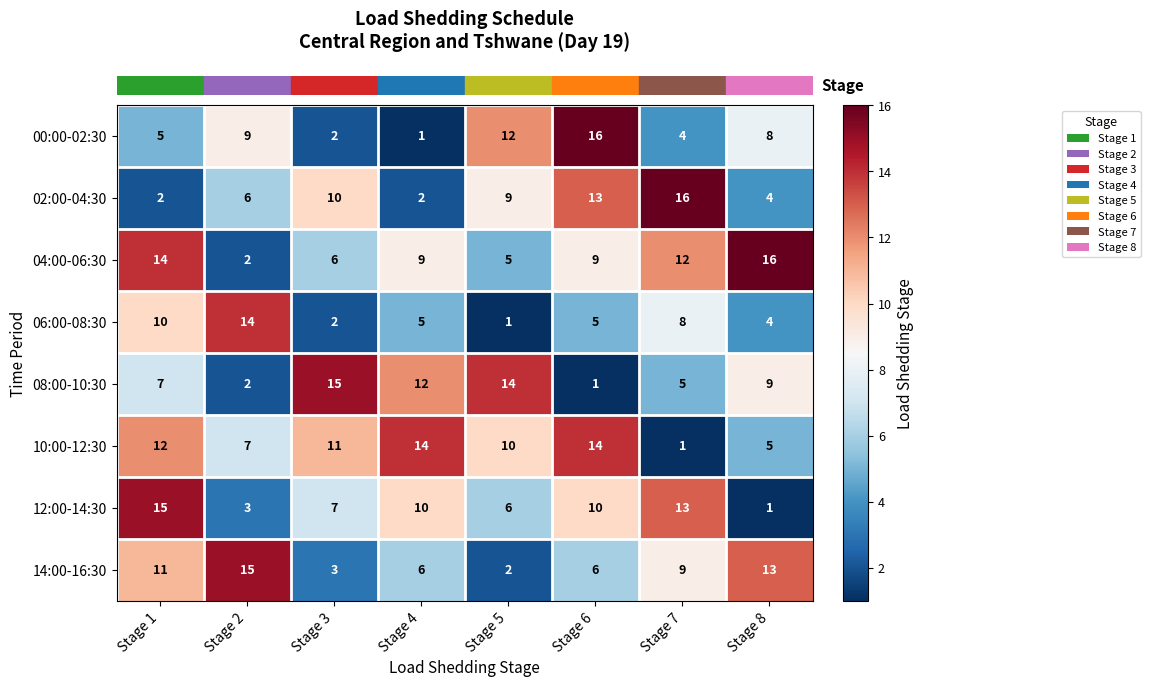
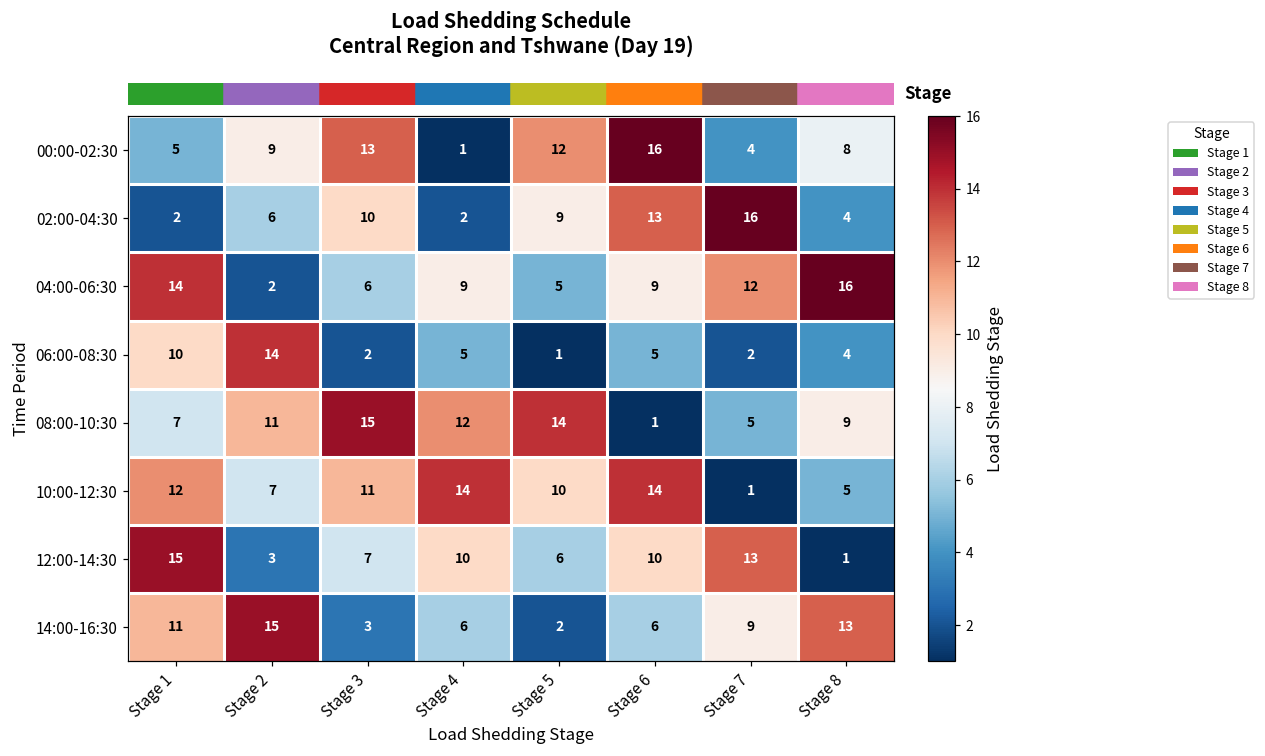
  {
    "00:00-02:30": {
      "Stage 1": 5,
      "Stage 2": 9,
-     "Stage 3": 2,
+     "Stage 3": 13,
      "Stage 4": 1,
      "Stage 5": 12,
      "Stage 6": 16,
      "Stage 7": 4,
      "Stage 8": 8
    },
    "02:00-04:30": {
      "Stage 1": 2,
      "Stage 2": 6,
      "Stage 3": 10,
      "Stage 4": 2,
      "Stage 5": 9,
      "Stage 6": 13,
      "Stage 7": 16,
      "Stage 8": 4
    },
    "04:00-06:30": {
      "Stage 1": 14,
      "Stage 2": 2,
      "Stage 3": 6,
      "Stage 4": 9,
      "Stage 5": 5,
      "Stage 6": 9,
      "Stage 7": 12,
      "Stage 8": 16
    },
    "06:00-08:30": {
      "Stage 1": 10,
      "Stage 2": 14,
      "Stage 3": 2,
      "Stage 4": 5,
      "Stage 5": 1,
      "Stage 6": 5,
-     "Stage 7": 8,
+     "Stage 7": 2,
      "Stage 8": 4
    },
    "08:00-10:30": {
      "Stage 1": 7,
-     "Stage 2": 2,
+     "Stage 2": 11,
      "Stage 3": 15,
      "Stage 4": 12,
      "Stage 5": 14,
      "Stage 6": 1,
      "Stage 7": 5,
      "Stage 8": 9
    },
    "10:00-12:30": {
      "Stage 1": 12,
      "Stage 2": 7,
      "Stage 3": 11,
      "Stage 4": 14,
      "Stage 5": 10,
      "Stage 6": 14,
      "Stage 7": 1,
      "Stage 8": 5
    },
    "12:00-14:30": {
      "Stage 1": 15,
      "Stage 2": 3,
      "Stage 3": 7,
      "Stage 4": 10,
      "Stage 5": 6,
      "Stage 6": 10,
      "Stage 7": 13,
      "Stage 8": 1
    },
    "14:00-16:30": {
      "Stage 1": 11,
      "Stage 2": 15,
      "Stage 3": 3,
      "Stage 4": 6,
      "Stage 5": 2,
      "Stage 6": 6,
      "Stage 7": 9,
      "Stage 8": 13
    }
  }
